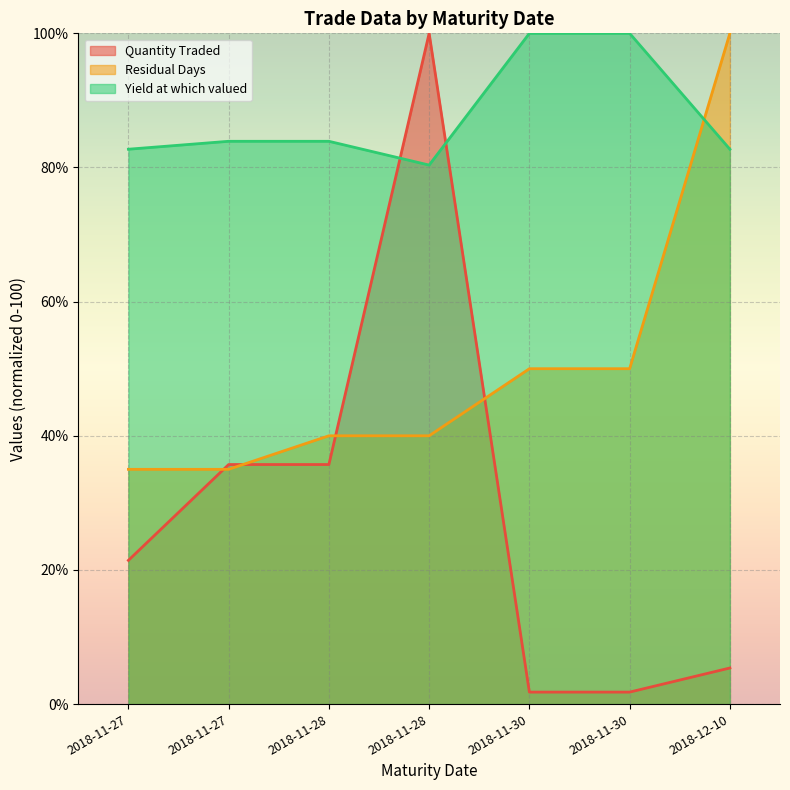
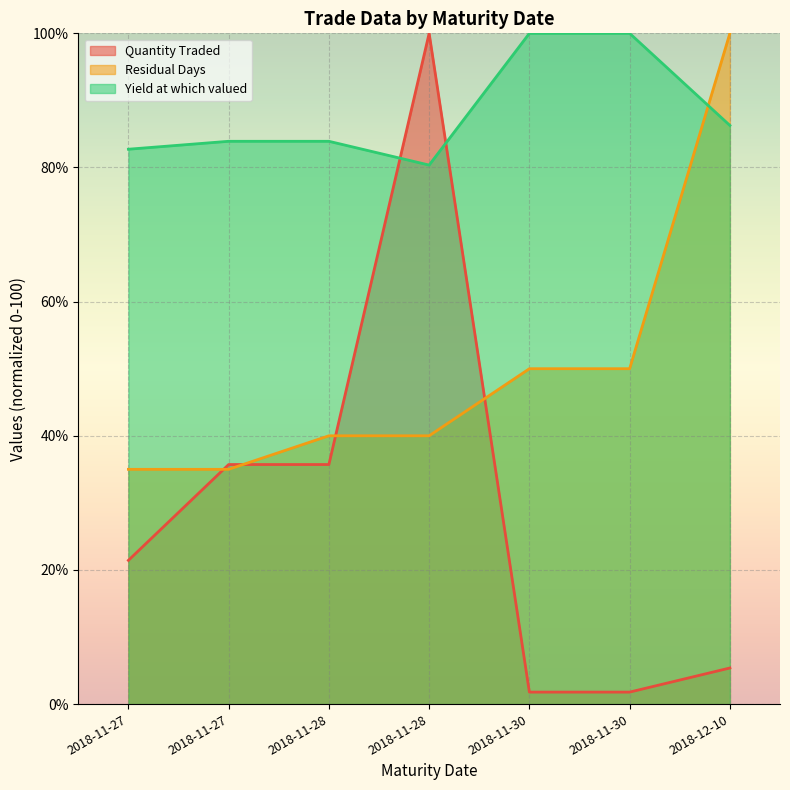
  {
    "Quantity Traded": {
      "2018-12-10": "5%"
    },
    "Residual Days": {
      "2018-12-10": "100%"
    },
    "Yield at which valued": {
-     "2018-12-10": "83%"
+     "2018-12-10": "86%"
    }
  }
